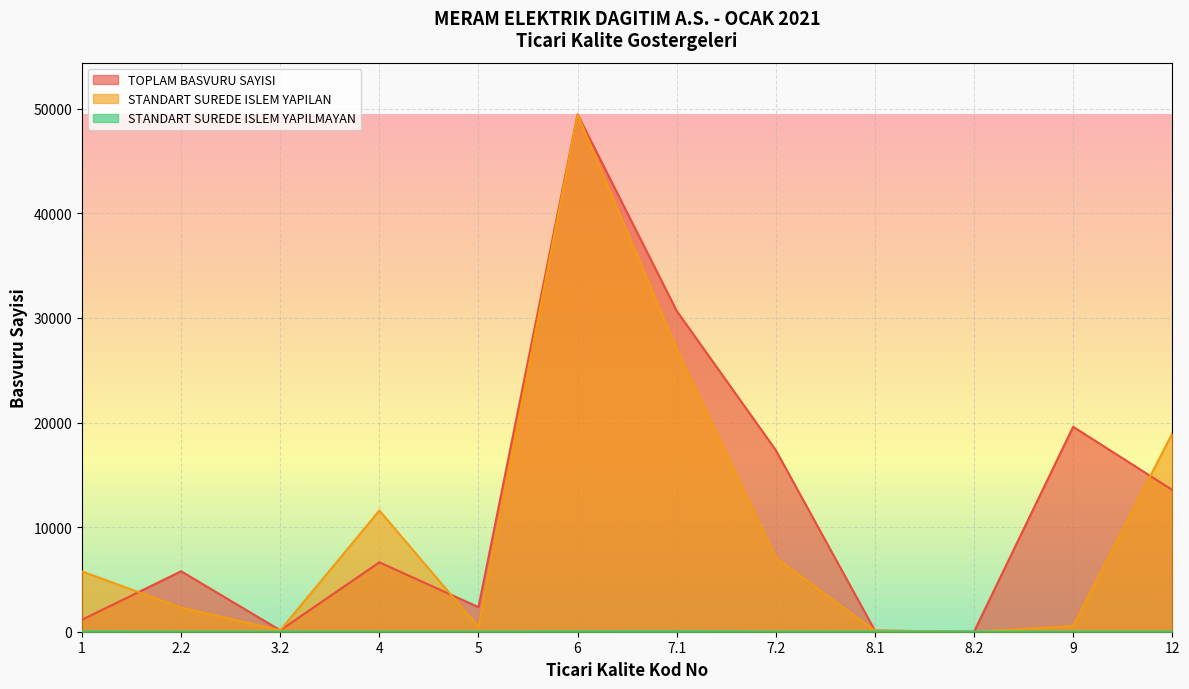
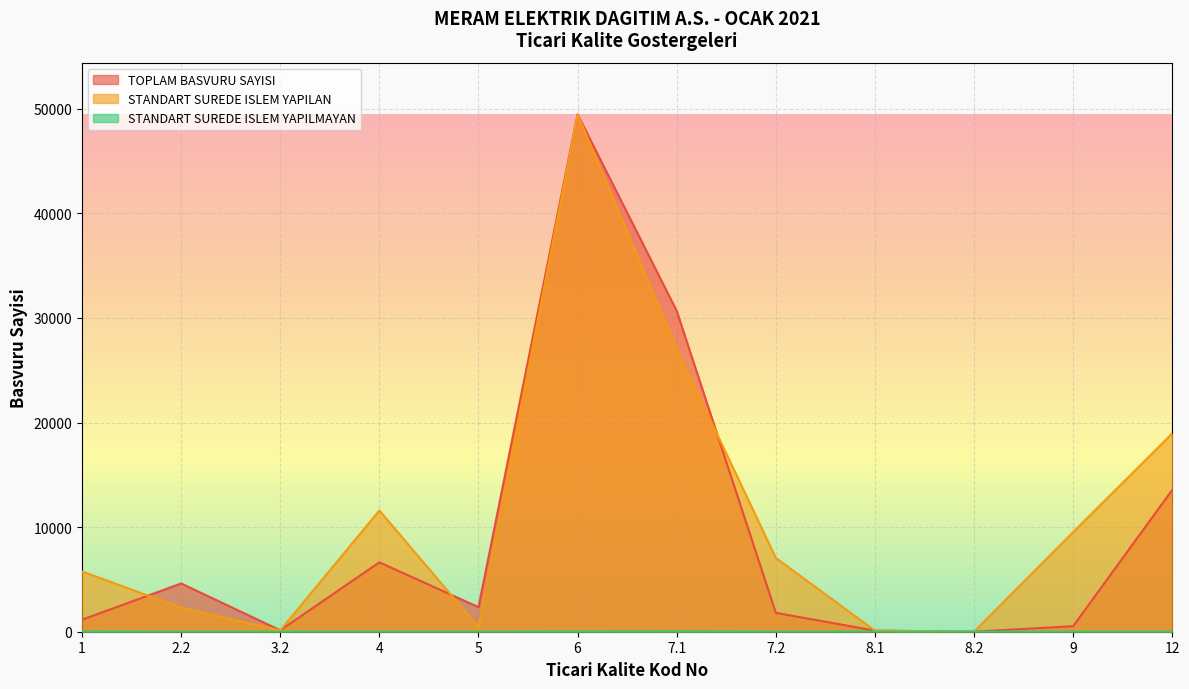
  {
    "TOPLAM BASVURU SAYISI": {
      "1": 1100,
-     "2.2": 5800,
+     "2.2": 4600,
      "4": 6600,
      "5": 2300,
      "7.1": 30700,
-     "7.2": 17400,
-     "9": 19600,
+     "7.2": 1800,
+     "9": 500,
      "12": 13600
    },
    "STANDART SUREDE ISLEM YAPILAN": {
      "1": 5800,
      "2.2": 2300,
      "4": 11600,
      "5": 400,
      "7.1": 27000,
      "7.2": 7100,
-     "9": 500,
+     "9": 9500,
      "12": 19000
    },
    "STANDART SUREDE ISLEM YAPILMAYAN": {
      "1": 0,
      "2.2": 0,
      "4": 0,
      "5": 0,
      "6": 0,
      "7.1": 0,
      "7.2": 0,
      "9": 0,
      "12": 0
    }
  }
